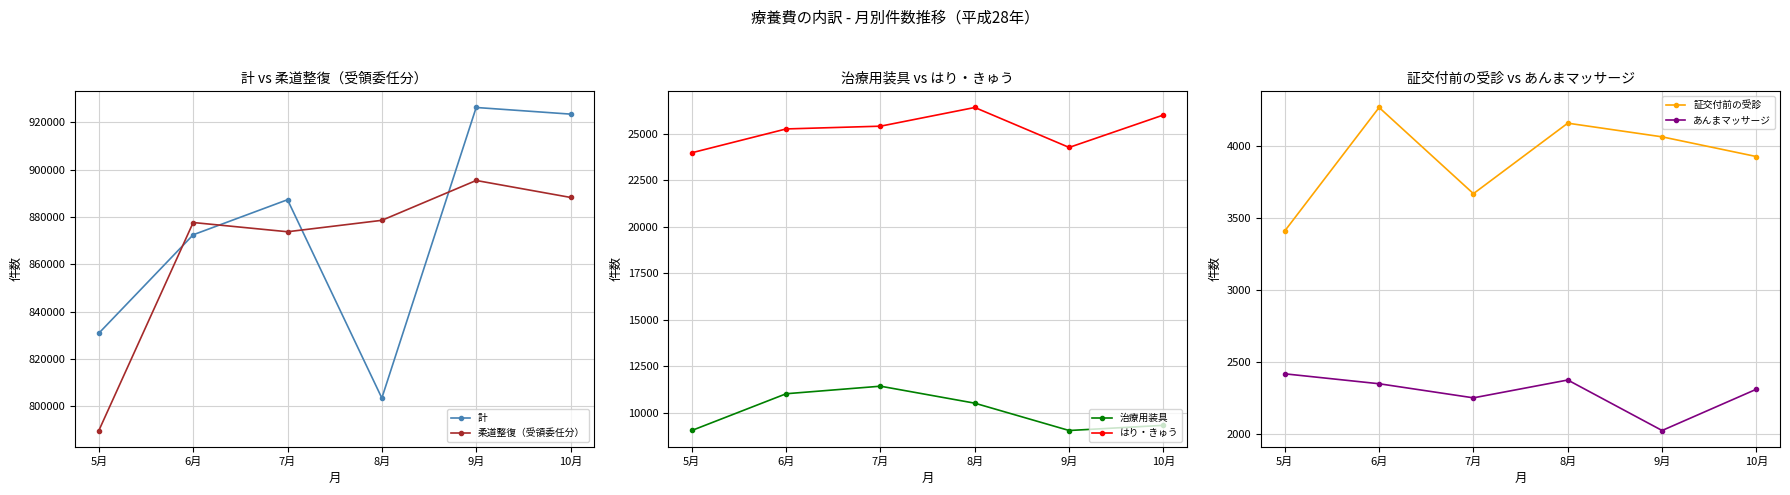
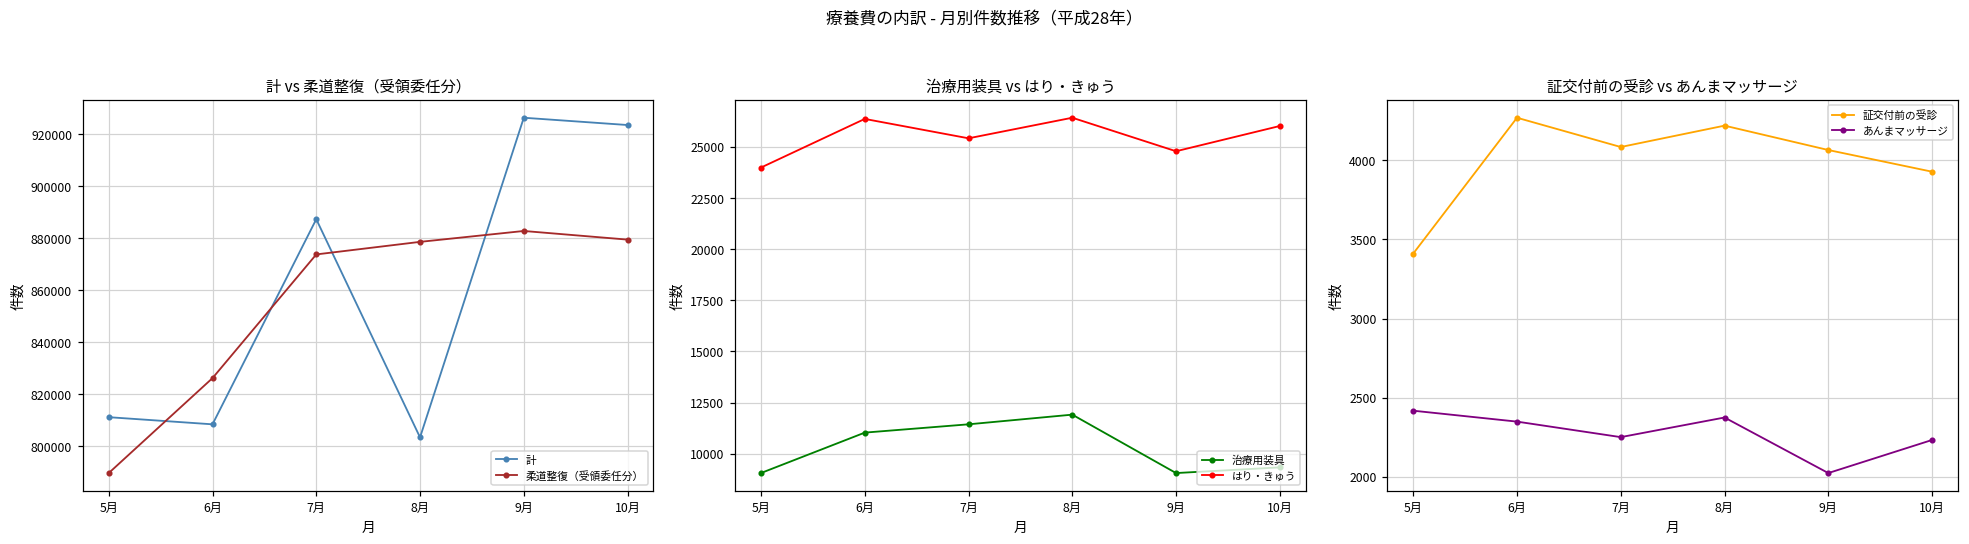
  {
    "計 vs 柔道整復（受領委任分）": {
      "計": {
-       "5月": 831000,
-       "6月": 873000,
+       "5月": 811000,
+       "6月": 809000,
        "7月": 887000,
        "8月": 803000,
        "9月": 926000,
        "10月": 924000
      },
      "柔道整復（受領委任分）": {
        "5月": 790000,
-       "6月": 878000,
+       "6月": 826000,
        "7月": 874000,
        "8月": 879000,
-       "9月": 895000,
-       "10月": 888000
+       "9月": 883000,
+       "10月": 879000
      }
    },
    "治療用装具 vs はり・きゅう": {
      "治療用装具": {
        "5月": 9100,
        "6月": 11000,
        "7月": 11400,
-       "8月": 10500,
+       "8月": 11900,
        "9月": 9100
      },
      "はり・きゅう": {
        "5月": 24000,
-       "6月": 25300,
+       "6月": 26400,
        "7月": 25400,
        "8月": 26400,
-       "9月": 24300,
+       "9月": 24800,
        "10月": 26000
      }
    },
    "証交付前の受診 vs あんまマッサージ": {
      "証交付前の受診": {
        "5月": 3410,
        "6月": 4270,
-       "7月": 3670,
-       "8月": 4160,
+       "7月": 4080,
+       "8月": 4220,
        "9月": 4070,
        "10月": 3930
      },
      "あんまマッサージ": {
        "5月": 2420,
        "6月": 2350,
        "7月": 2250,
        "8月": 2380,
        "9月": 2020,
-       "10月": 2310
+       "10月": 2230
      }
    }
  }
